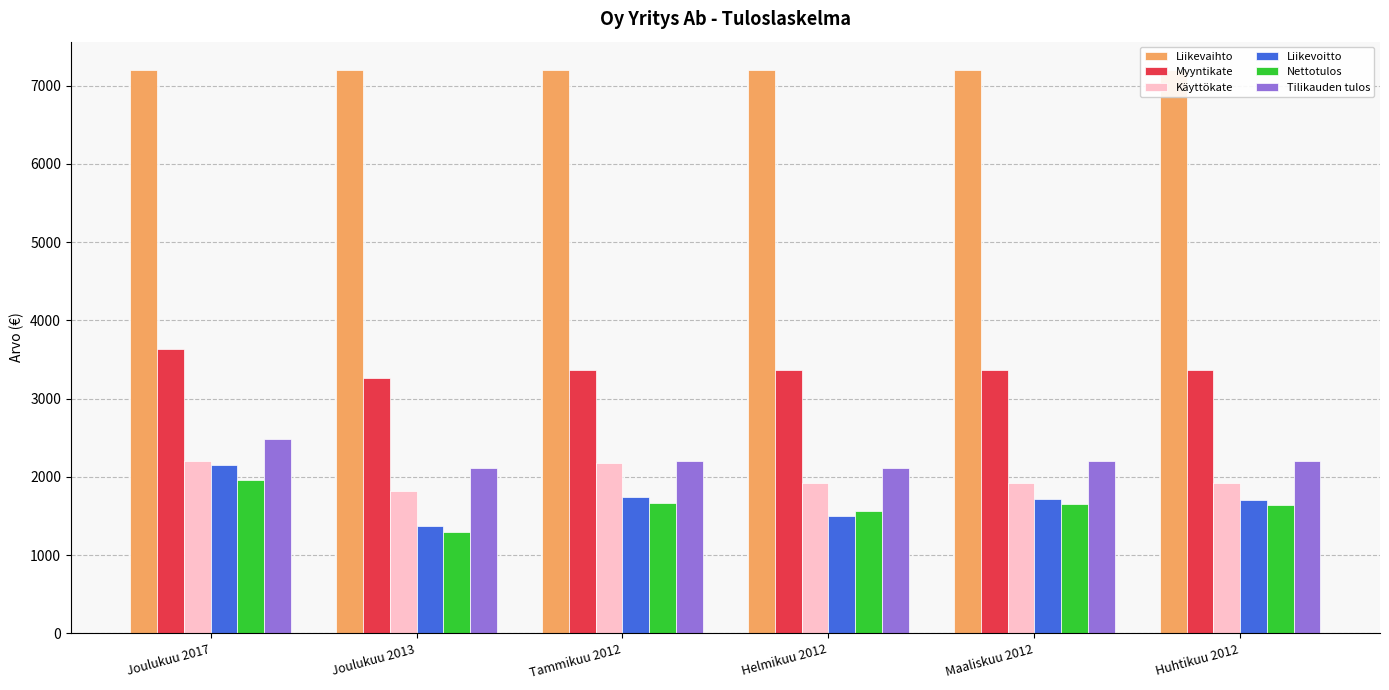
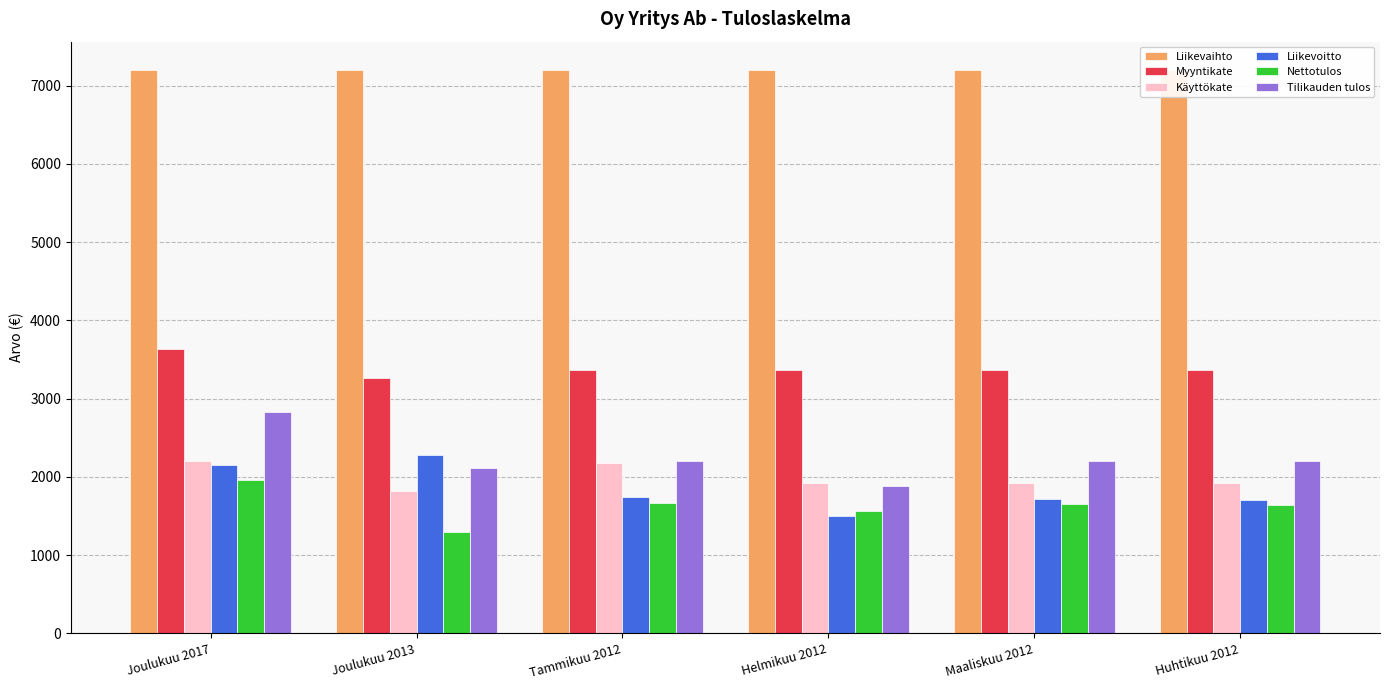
  {
    "Liikevaihto": {
      "Joulukuu 2017": 7200,
      "Joulukuu 2013": 7200,
      "Tammikuu 2012": 7200,
      "Helmikuu 2012": 7200,
      "Maaliskuu 2012": 7200
    },
    "Myyntikate": {
      "Joulukuu 2017": 3600,
      "Joulukuu 2013": 3300,
      "Tammikuu 2012": 3400,
      "Helmikuu 2012": 3400,
      "Maaliskuu 2012": 3400,
      "Huhtikuu 2012": 3400
    },
    "Käyttökate": {
      "Joulukuu 2017": 2200,
      "Joulukuu 2013": 1800,
      "Tammikuu 2012": 2200,
      "Helmikuu 2012": 1900,
      "Maaliskuu 2012": 1900,
      "Huhtikuu 2012": 1900
    },
    "Liikevoitto": {
      "Joulukuu 2017": 2100,
-     "Joulukuu 2013": 1400,
+     "Joulukuu 2013": 2300,
      "Tammikuu 2012": 1700,
      "Helmikuu 2012": 1500,
      "Maaliskuu 2012": 1700,
      "Huhtikuu 2012": 1700
    },
    "Nettotulos": {
      "Joulukuu 2017": 2000,
      "Joulukuu 2013": 1300,
      "Tammikuu 2012": 1700,
      "Helmikuu 2012": 1600,
      "Maaliskuu 2012": 1700,
      "Huhtikuu 2012": 1600
    },
    "Tilikauden tulos": {
-     "Joulukuu 2017": 2500,
+     "Joulukuu 2017": 2800,
      "Joulukuu 2013": 2100,
      "Tammikuu 2012": 2200,
-     "Helmikuu 2012": 2100,
+     "Helmikuu 2012": 1900,
      "Maaliskuu 2012": 2200,
      "Huhtikuu 2012": 2200
    }
  }
